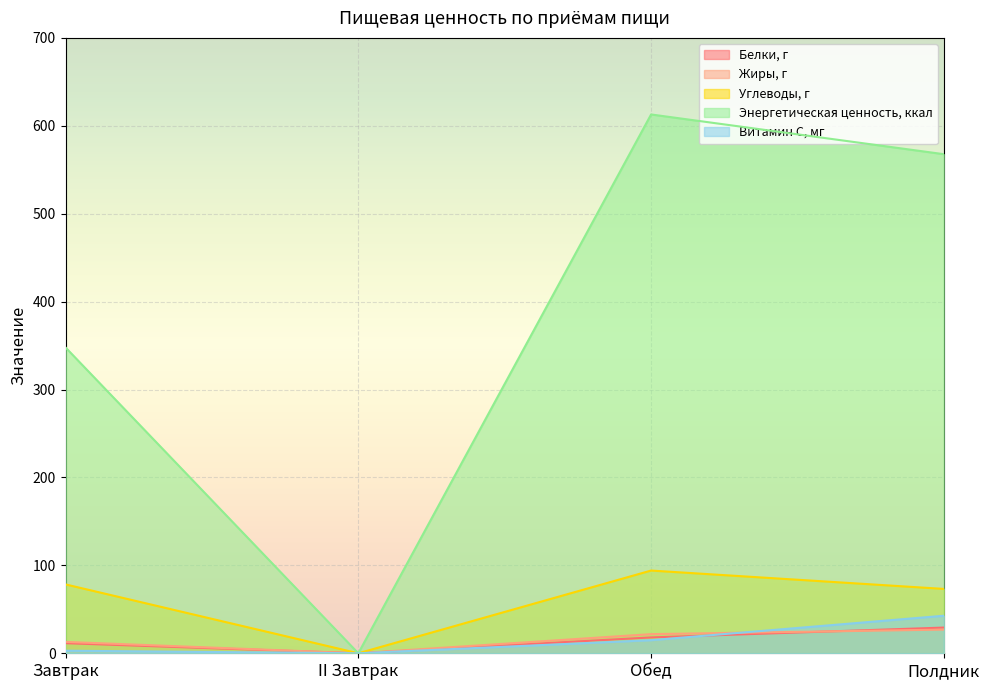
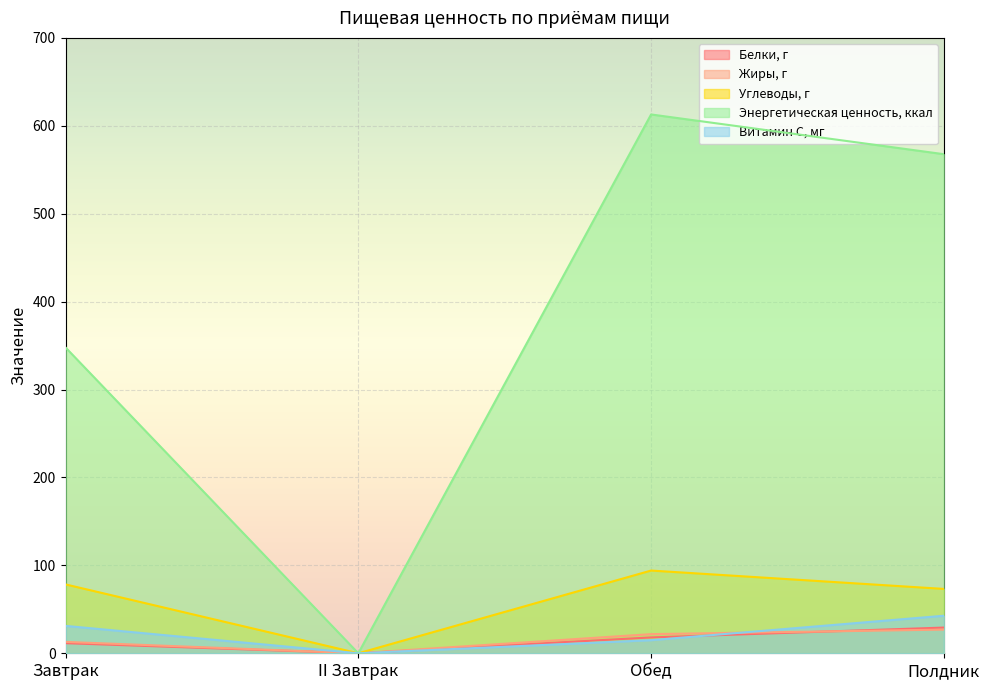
  {
    "Углеводы, г": {
      "Завтрак": 80,
      "Обед": 90,
      "Полдник": 70
    },
    "Энергетическая ценность, ккал": {
      "Завтрак": 350,
      "Обед": 610,
      "Полдник": 570
    },
    "Витамин С, мг": {
-     "Завтрак": 0,
+     "Завтрак": 30,
      "Обед": 10,
      "Полдник": 40
    }
  }
